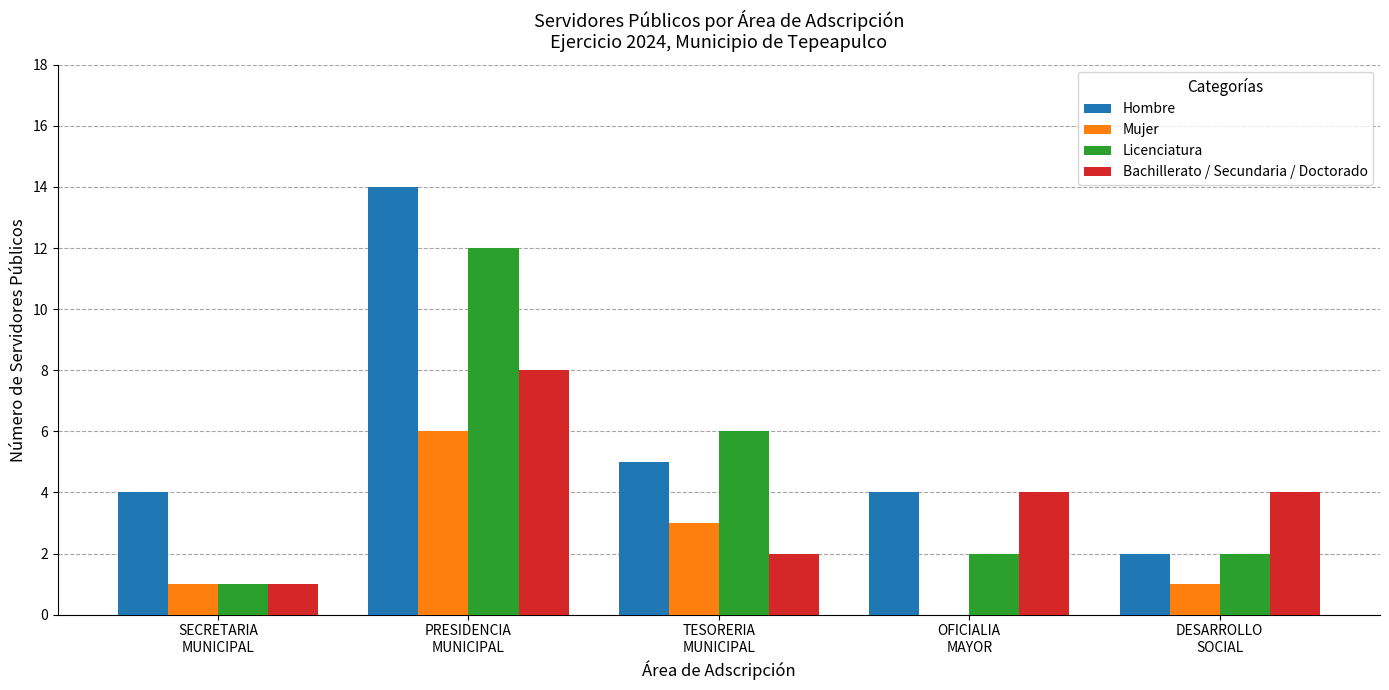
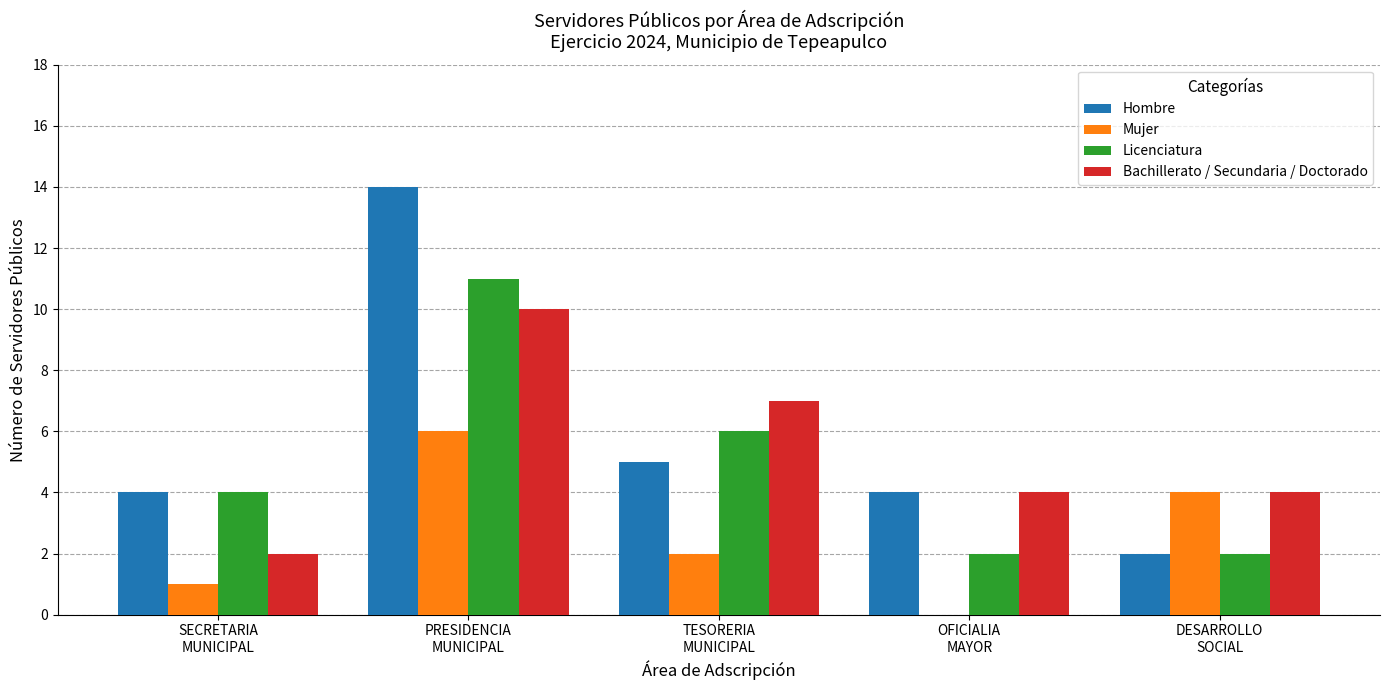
  {
    "Hombre": {
      "SECRETARIA MUNICIPAL": 4,
      "PRESIDENCIA MUNICIPAL": 14,
      "TESORERIA MUNICIPAL": 5,
      "OFICIALIA MAYOR": 4,
      "DESARROLLO SOCIAL": 2
    },
    "Mujer": {
      "SECRETARIA MUNICIPAL": 1,
      "PRESIDENCIA MUNICIPAL": 6,
-     "TESORERIA MUNICIPAL": 3,
+     "TESORERIA MUNICIPAL": 2,
      "OFICIALIA MAYOR": 0,
-     "DESARROLLO SOCIAL": 1
+     "DESARROLLO SOCIAL": 4
    },
    "Licenciatura": {
-     "SECRETARIA MUNICIPAL": 1,
-     "PRESIDENCIA MUNICIPAL": 12,
+     "SECRETARIA MUNICIPAL": 4,
+     "PRESIDENCIA MUNICIPAL": 11,
      "TESORERIA MUNICIPAL": 6,
      "OFICIALIA MAYOR": 2,
      "DESARROLLO SOCIAL": 2
    },
    "Bachillerato / Secundaria / Doctorado": {
-     "SECRETARIA MUNICIPAL": 1,
-     "PRESIDENCIA MUNICIPAL": 8,
-     "TESORERIA MUNICIPAL": 2,
+     "SECRETARIA MUNICIPAL": 2,
+     "PRESIDENCIA MUNICIPAL": 10,
+     "TESORERIA MUNICIPAL": 7,
      "OFICIALIA MAYOR": 4,
      "DESARROLLO SOCIAL": 4
    }
  }
